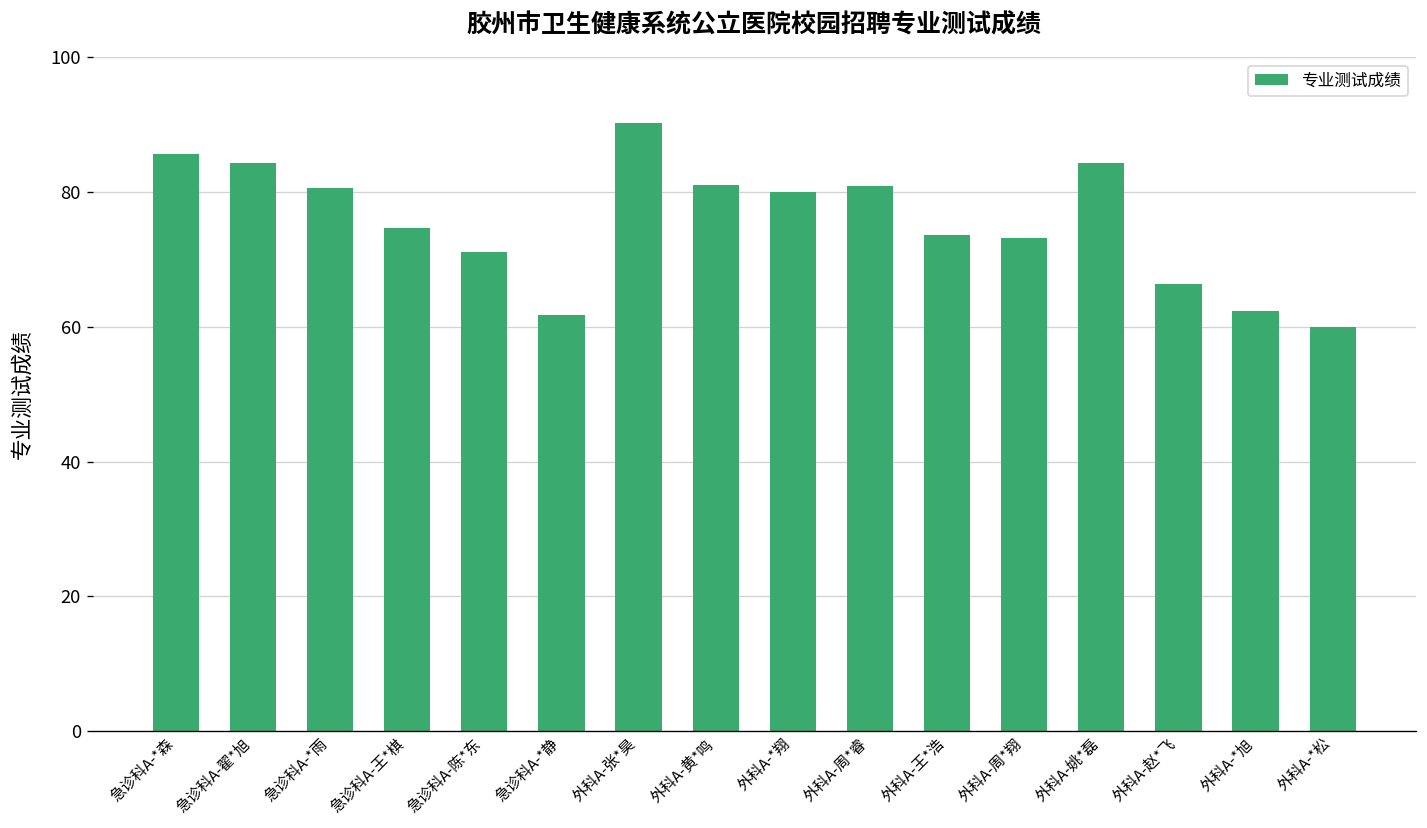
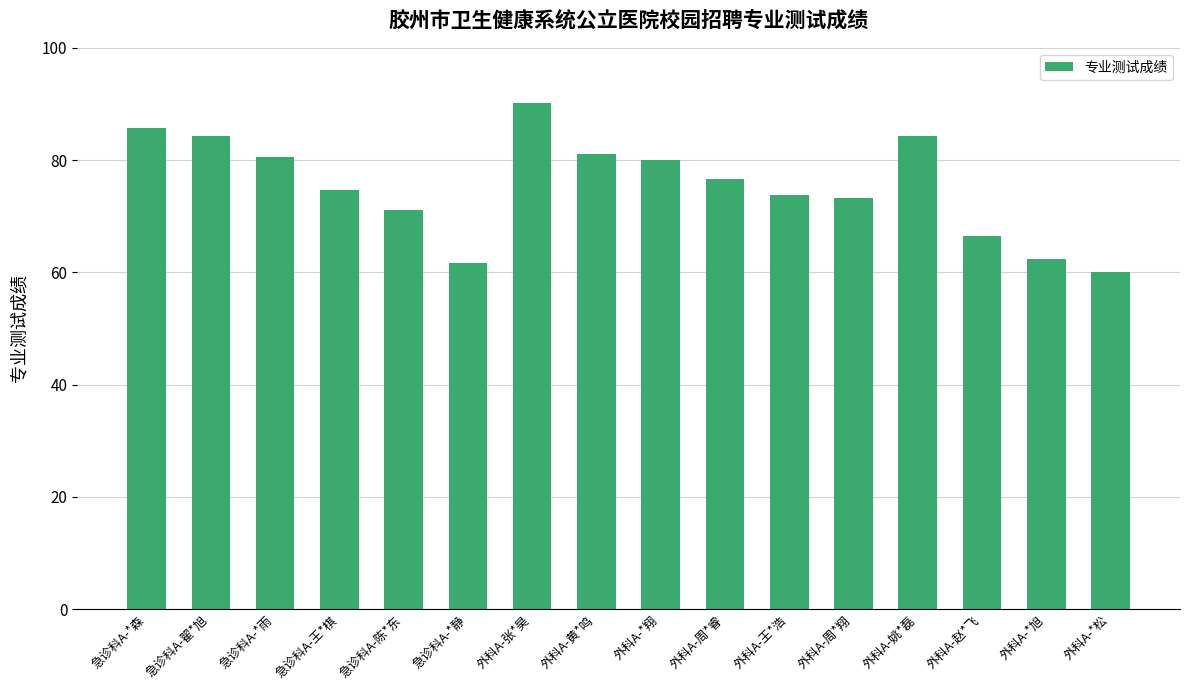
  {
    "急诊科A-*森": 86,
    "急诊科A-翟*旭": 84,
    "急诊科A-*雨": 81,
    "急诊科A-王*棋": 75,
    "急诊科A-陈*东": 71,
    "急诊科A-*静": 62,
    "外科A-张*昊": 90,
    "外科A-黄*鸣": 81,
    "外科A-*翔": 80,
-   "外科A-周*睿": 81,
+   "外科A-周*睿": 77,
    "外科A-王*浩": 74,
    "外科A-周*翔": 73,
    "外科A-姚*磊": 84,
    "外科A-赵*飞": 66,
    "外科A-*旭": 62,
    "外科A-*松": 60
  }
